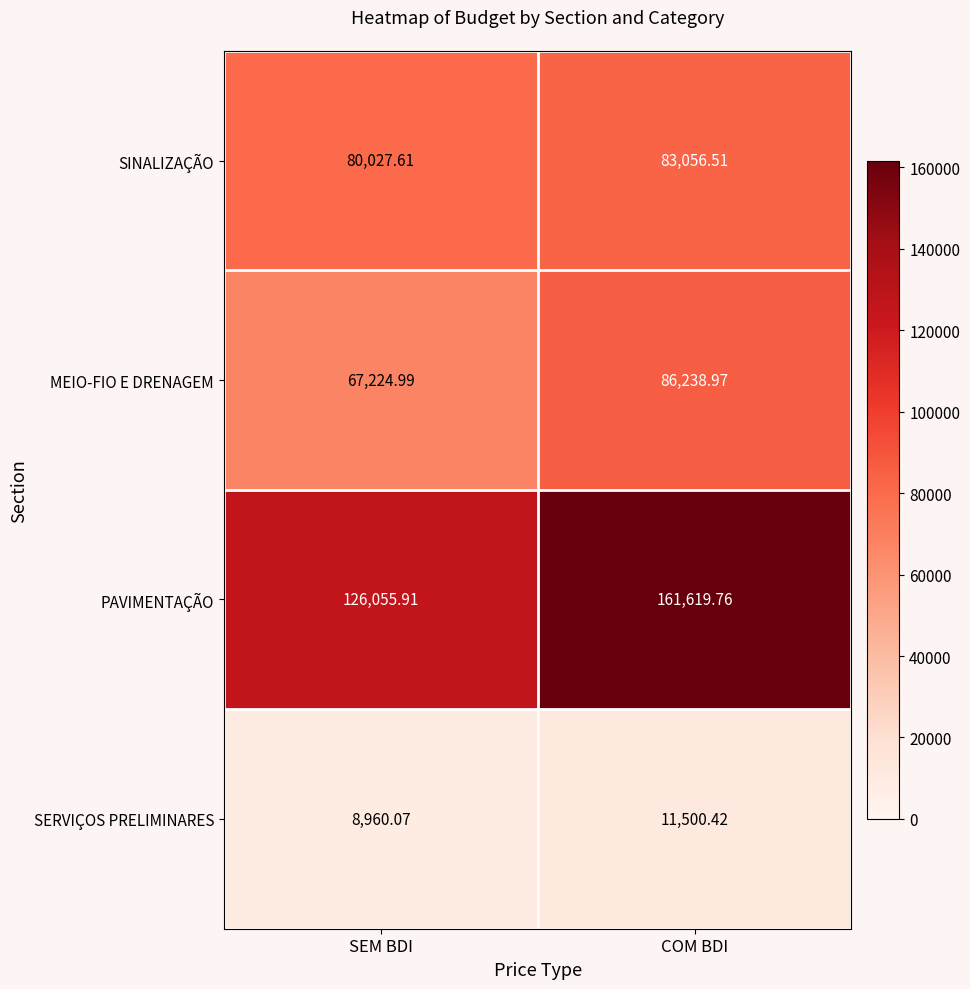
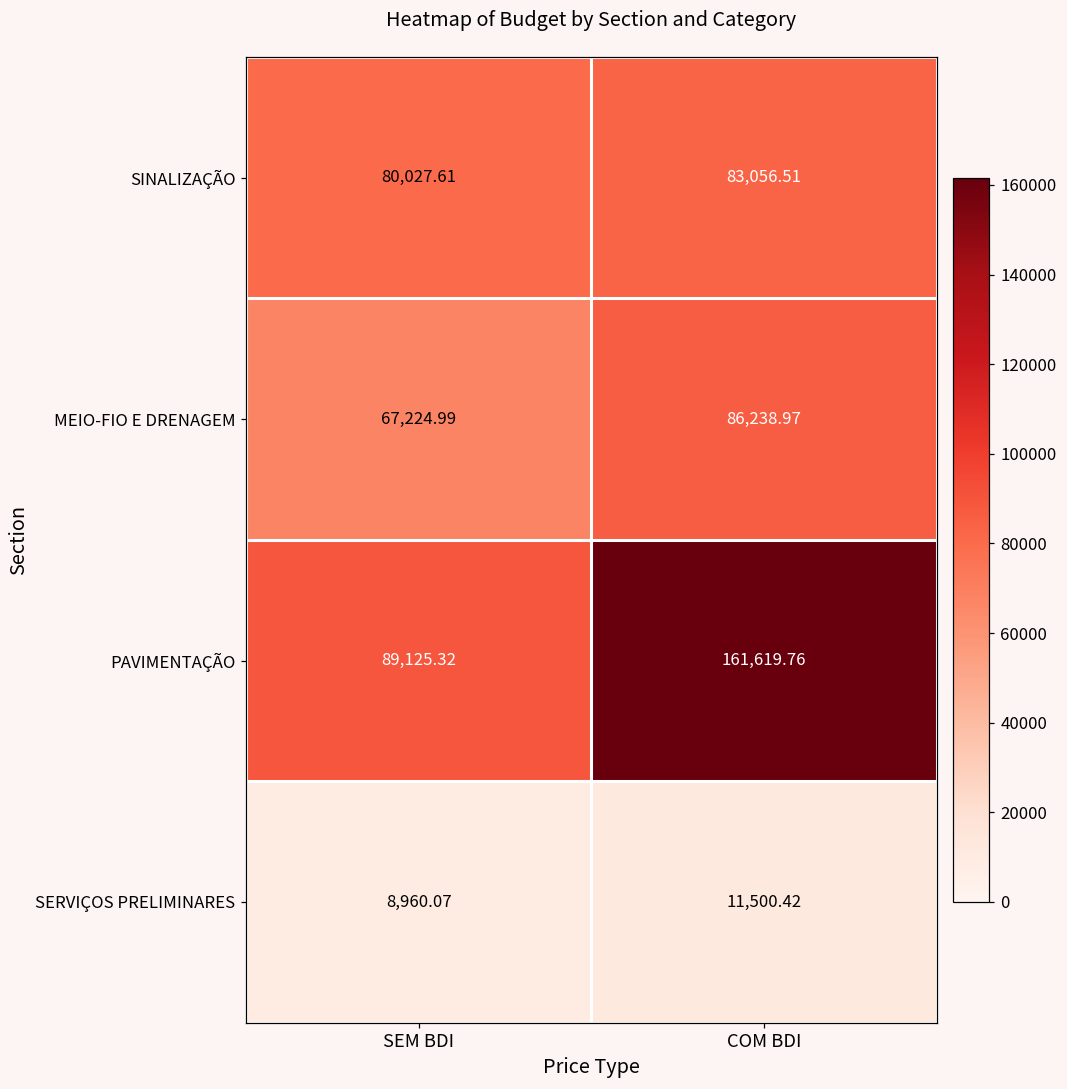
  {
    "SINALIZAÇÃO": {
      "SEM BDI": "80,027.61",
      "COM BDI": "83,056.51"
    },
    "MEIO-FIO E DRENAGEM": {
      "SEM BDI": "67,224.99",
      "COM BDI": "86,238.97"
    },
    "PAVIMENTAÇÃO": {
-     "SEM BDI": "126,055.91",
+     "SEM BDI": "89,125.32",
      "COM BDI": "161,619.76"
    },
    "SERVIÇOS PRELIMINARES": {
      "SEM BDI": "8,960.07",
      "COM BDI": "11,500.42"
    }
  }
